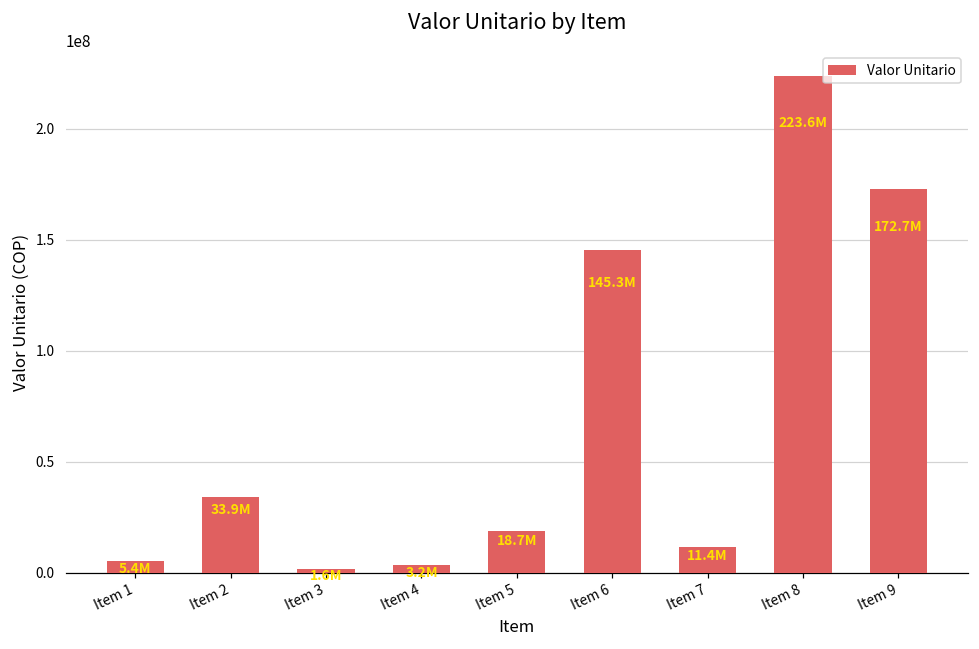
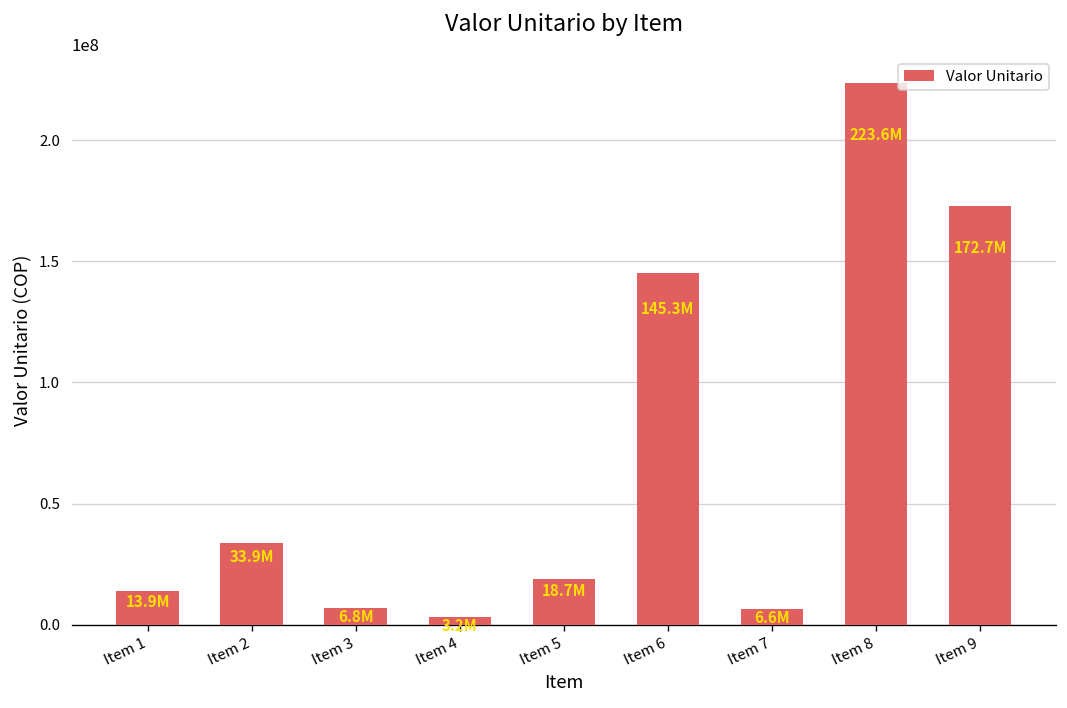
  {
-   "Item 1": "5.4M",
+   "Item 1": "13.9M",
    "Item 2": "33.9M",
-   "Item 3": "1.6M",
+   "Item 3": "6.8M",
    "Item 4": "3.2M",
    "Item 5": "18.7M",
    "Item 6": "145.3M",
-   "Item 7": "11.4M",
+   "Item 7": "6.6M",
    "Item 8": "223.6M",
    "Item 9": "172.7M"
  }
